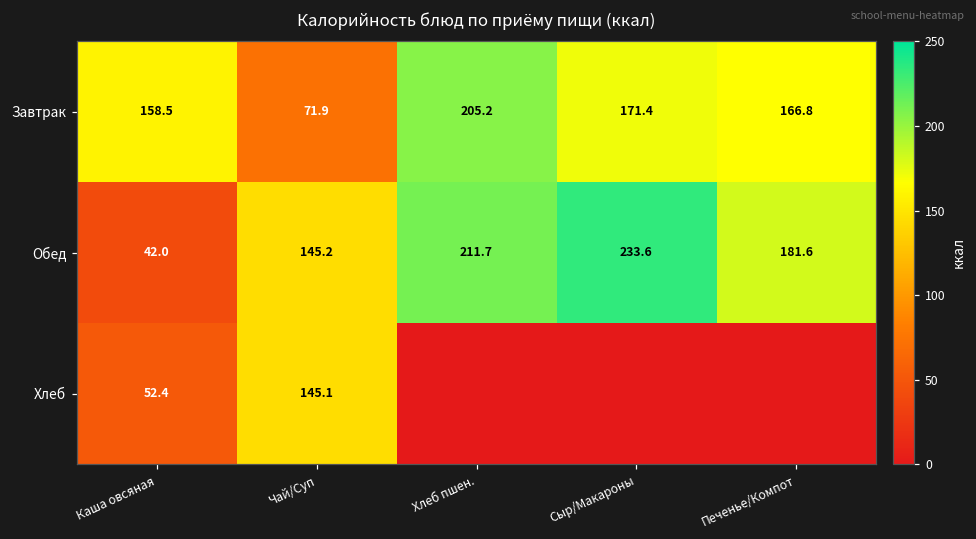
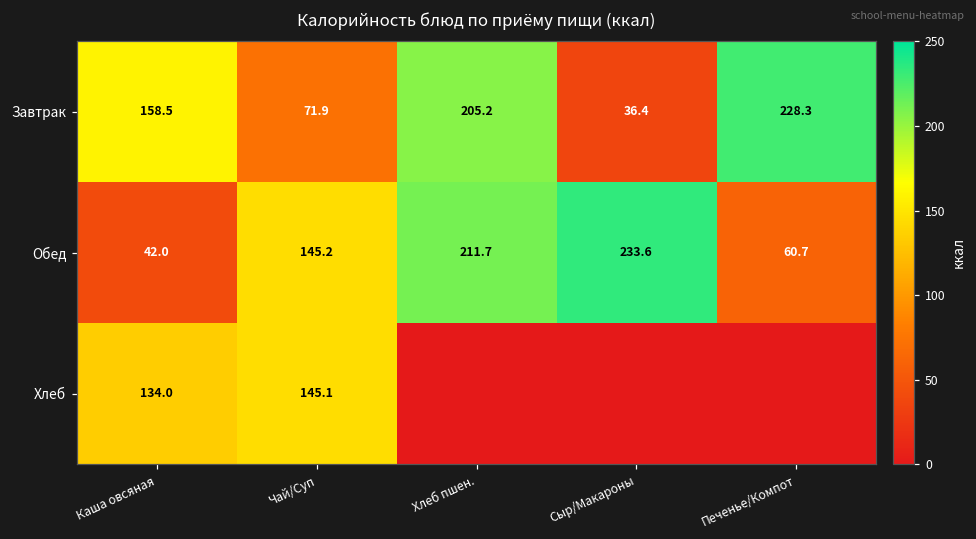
  {
    "Завтрак": {
      "Каша овсяная": 158.5,
      "Чай/Суп": 71.9,
      "Хлеб пшен.": 205.2,
-     "Сыр/Макароны": 171.4,
-     "Печенье/Компот": 166.8
+     "Сыр/Макароны": 36.4,
+     "Печенье/Компот": 228.3
    },
    "Обед": {
      "Каша овсяная": 42.0,
      "Чай/Суп": 145.2,
      "Хлеб пшен.": 211.7,
      "Сыр/Макароны": 233.6,
-     "Печенье/Компот": 181.6
+     "Печенье/Компот": 60.7
    },
    "Хлеб": {
-     "Каша овсяная": 52.4,
+     "Каша овсяная": 134.0,
      "Чай/Суп": 145.1
    }
  }
